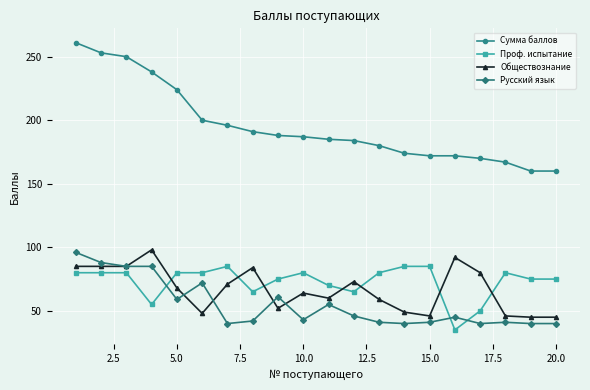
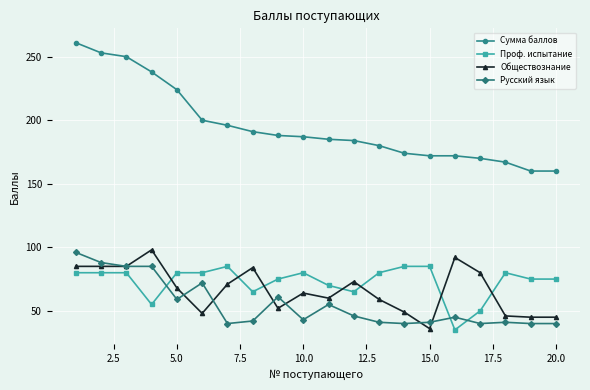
  {
    "Обществознание": {
      "5.0": 68,
      "10.0": 64,
-     "15.0": 46,
+     "15.0": 36,
      "20.0": 45
    }
  }
